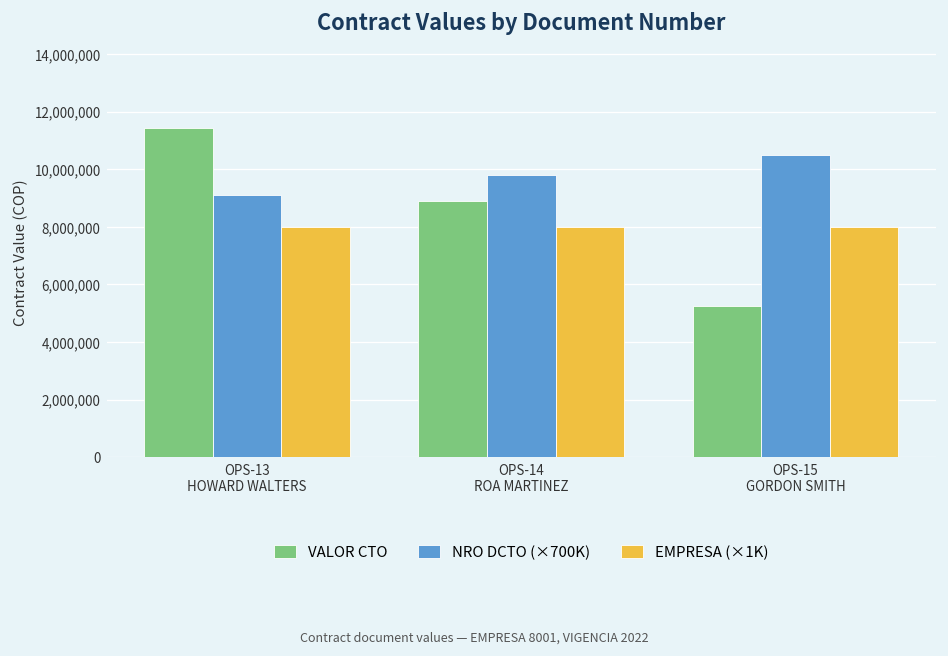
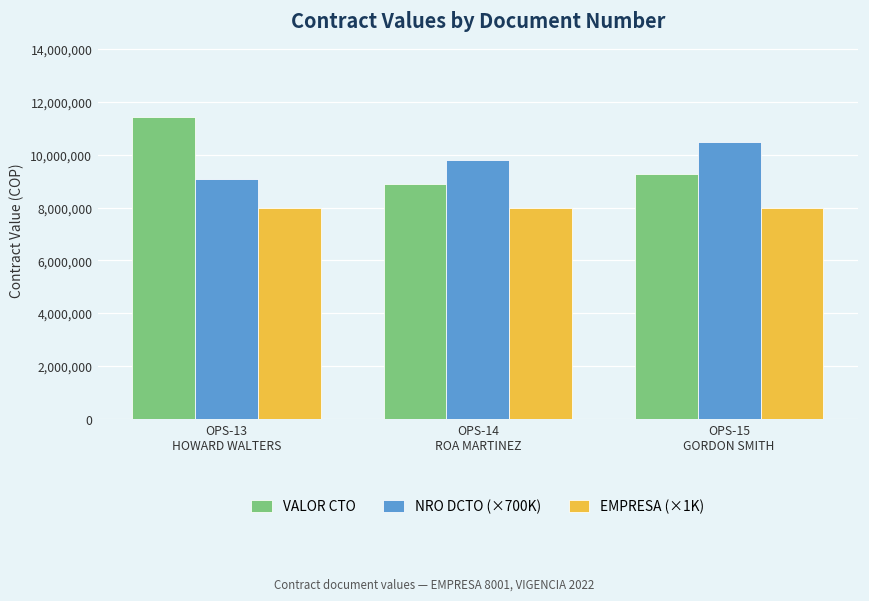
  {
    "VALOR CTO": {
      "OPS-13 HOWARD WALTERS": "11,400,000",
      "OPS-14 ROA MARTINEZ": "8,900,000",
-     "OPS-15 GORDON SMITH": "5,200,000"
+     "OPS-15 GORDON SMITH": "9,300,000"
    },
    "NRO DCTO (×700K)": {
      "OPS-13 HOWARD WALTERS": "9,100,000",
      "OPS-14 ROA MARTINEZ": "9,800,000",
      "OPS-15 GORDON SMITH": "10,500,000"
    },
    "EMPRESA (×1K)": {
      "OPS-13 HOWARD WALTERS": "8,000,000",
      "OPS-14 ROA MARTINEZ": "8,000,000",
      "OPS-15 GORDON SMITH": "8,000,000"
    }
  }
